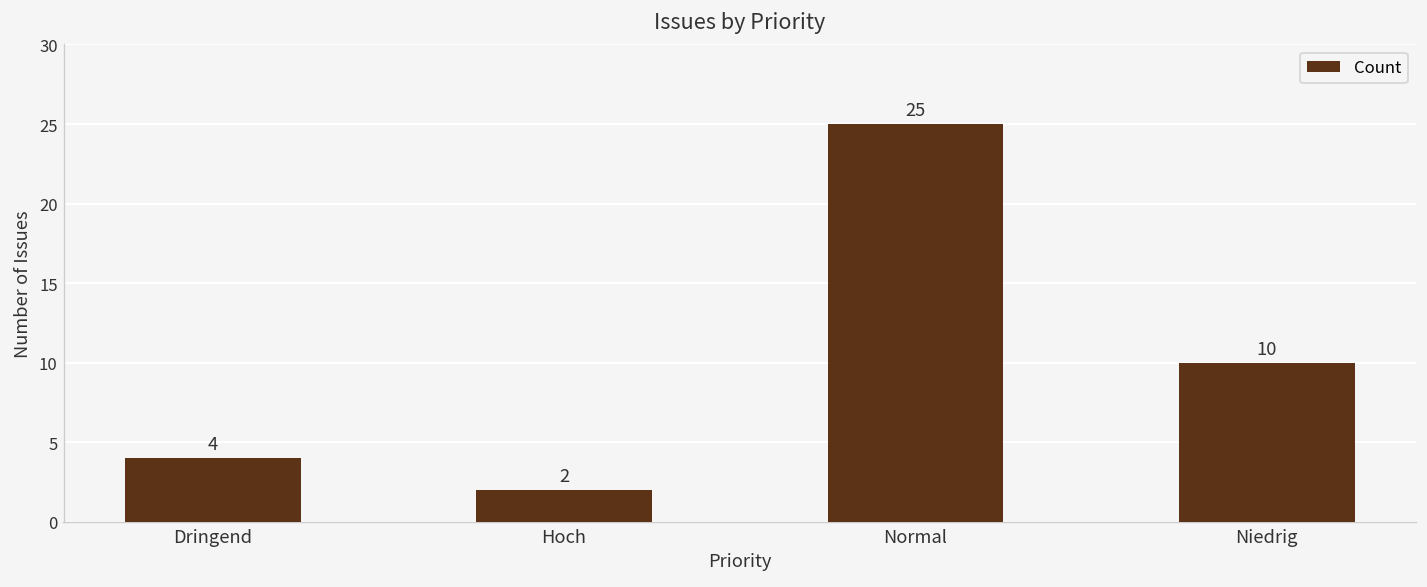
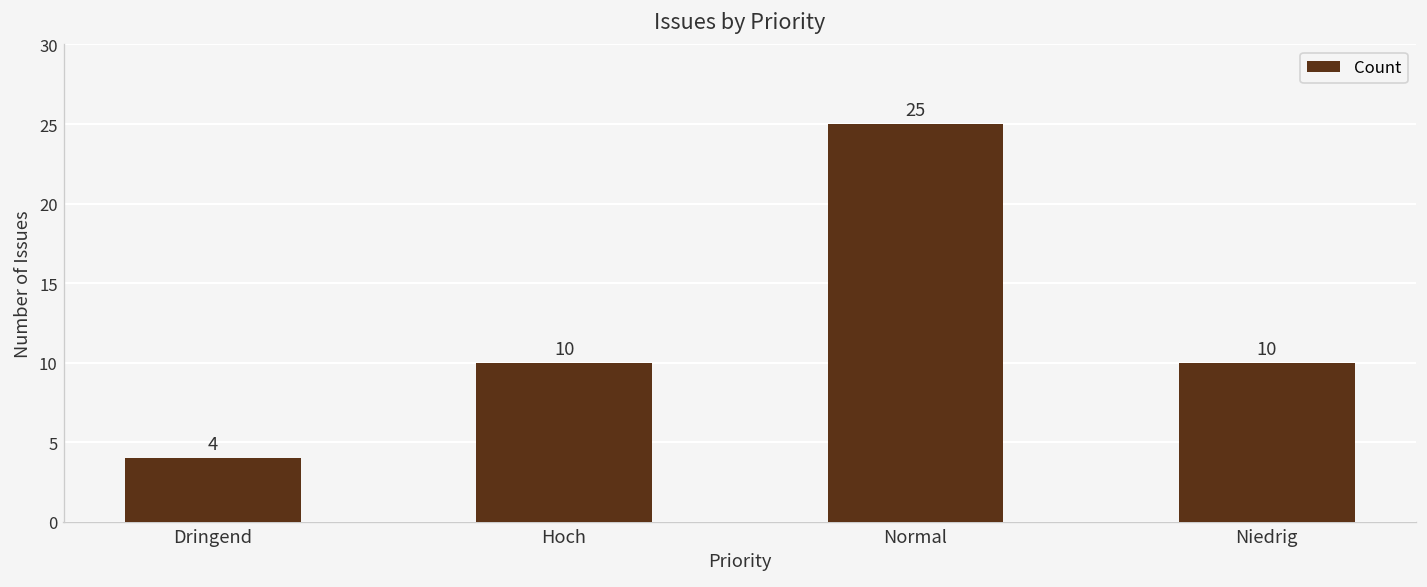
  {
    "Dringend": 4,
-   "Hoch": 2,
+   "Hoch": 10,
    "Normal": 25,
    "Niedrig": 10
  }
